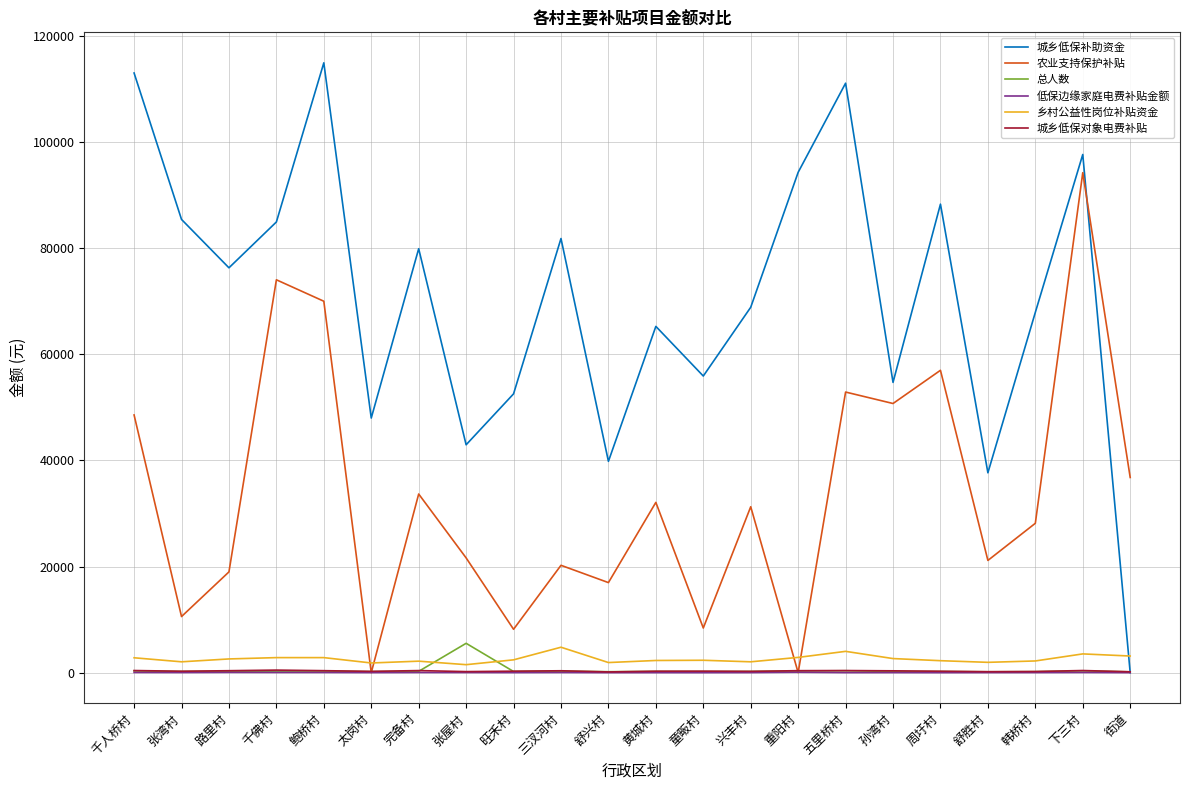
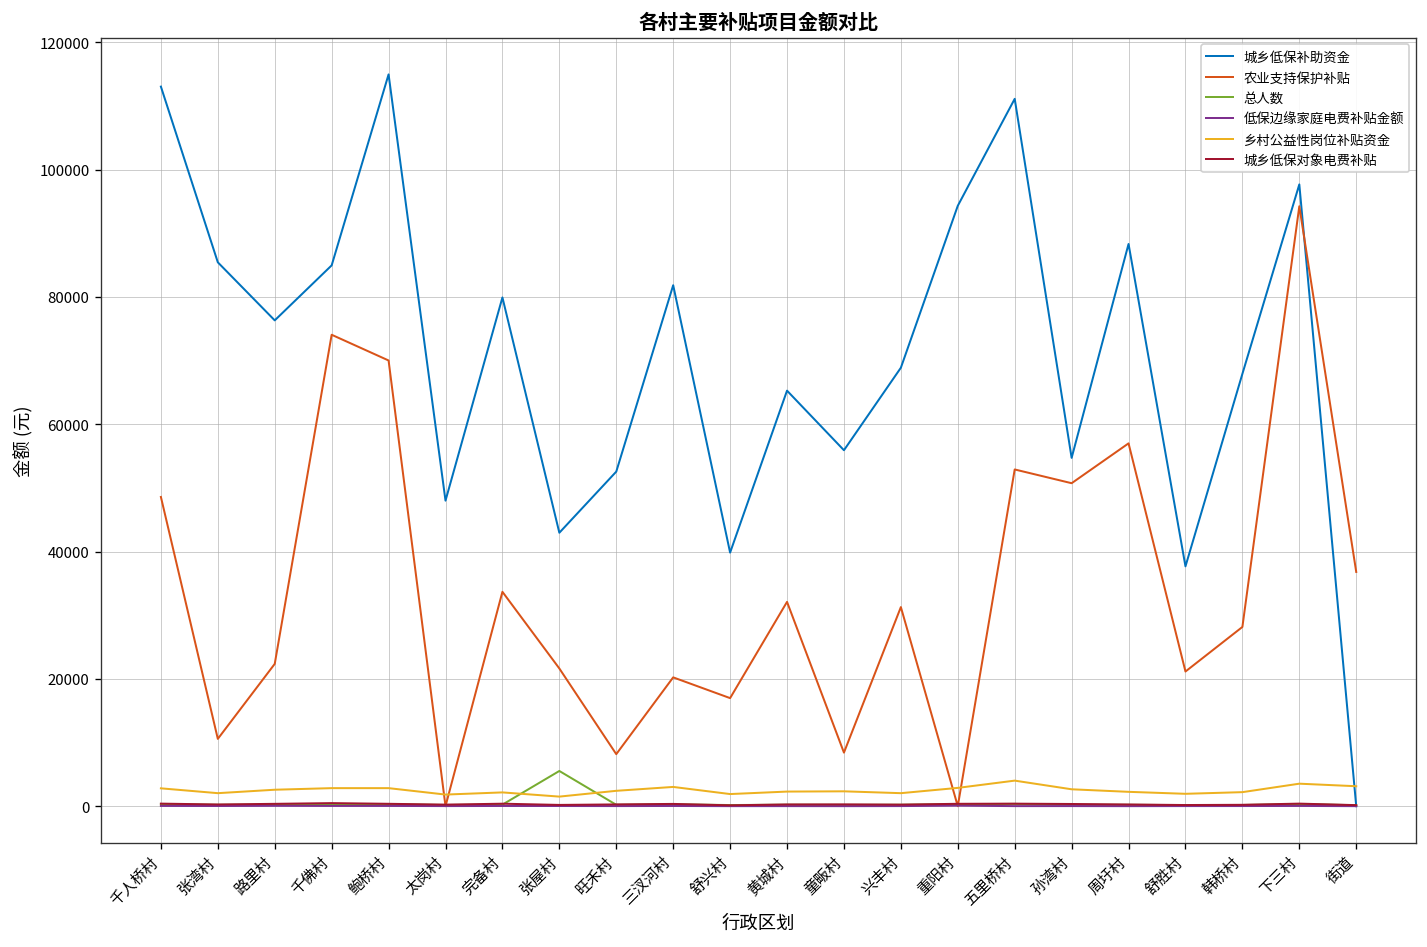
  {
    "城乡低保补助资金": {
      "千人桥村": 113000,
      "张湾村": 85000,
      "路里村": 76000,
      "千佛村": 85000,
      "鲍桥村": 115000,
      "太岗村": 48000,
      "完备村": 80000,
      "张屋村": 43000,
      "旺禾村": 53000,
      "三汊河村": 82000,
      "舒兴村": 40000,
      "黄城村": 65000,
      "童畈村": 56000,
      "兴丰村": 69000,
      "重阳村": 94000,
      "五里桥村": 111000,
      "孙湾村": 55000,
      "周圩村": 88000,
      "舒胜村": 38000,
      "韩桥村": 68000,
      "下三村": 98000
    },
    "农业支持保护补贴": {
      "千人桥村": 49000,
      "张湾村": 11000,
-     "路里村": 19000,
+     "路里村": 22000,
      "千佛村": 74000,
      "鲍桥村": 70000,
      "完备村": 34000,
      "张屋村": 22000,
      "旺禾村": 8000,
      "三汊河村": 20000,
      "舒兴村": 17000,
      "黄城村": 32000,
      "童畈村": 8000,
      "兴丰村": 31000,
      "五里桥村": 53000,
      "孙湾村": 51000,
      "周圩村": 57000,
      "舒胜村": 21000,
      "韩桥村": 28000,
      "下三村": 94000,
      "街道": 37000
    },
    "总人数": {
      "张屋村": 6000
    },
    "乡村公益性岗位补贴资金": {
      "千人桥村": 3000,
      "张湾村": 2000,
      "路里村": 3000,
      "千佛村": 3000,
      "鲍桥村": 3000,
      "太岗村": 2000,
      "完备村": 2000,
      "张屋村": 2000,
      "旺禾村": 2000,
-     "三汊河村": 5000,
+     "三汊河村": 3000,
      "舒兴村": 2000,
      "黄城村": 2000,
      "童畈村": 2000,
      "兴丰村": 2000,
      "重阳村": 3000,
      "五里桥村": 4000,
      "孙湾村": 3000,
      "周圩村": 2000,
      "舒胜村": 2000,
      "韩桥村": 2000,
      "下三村": 4000,
      "街道": 3000
    }
  }
